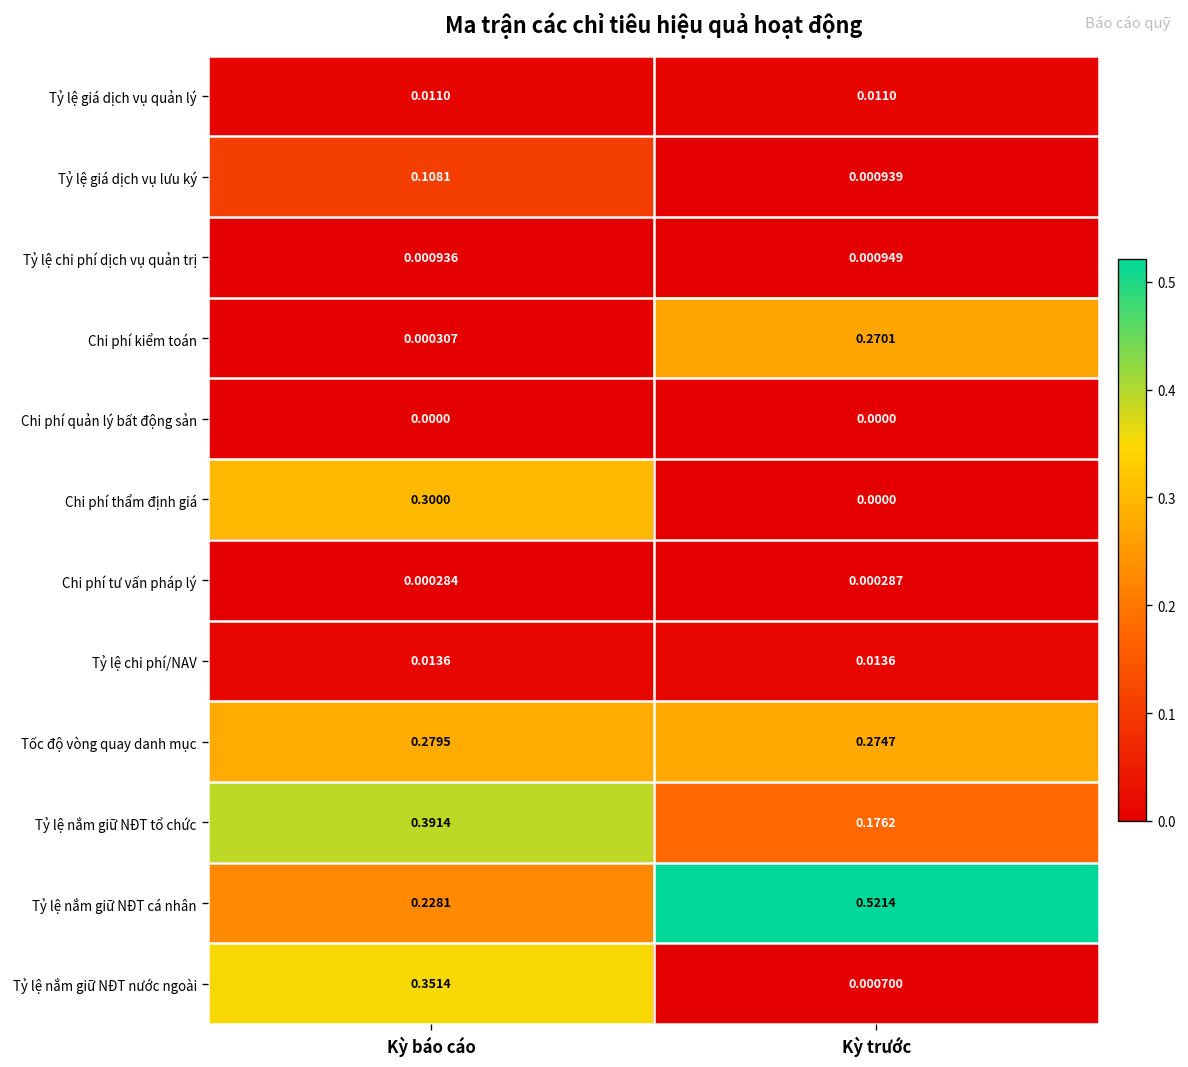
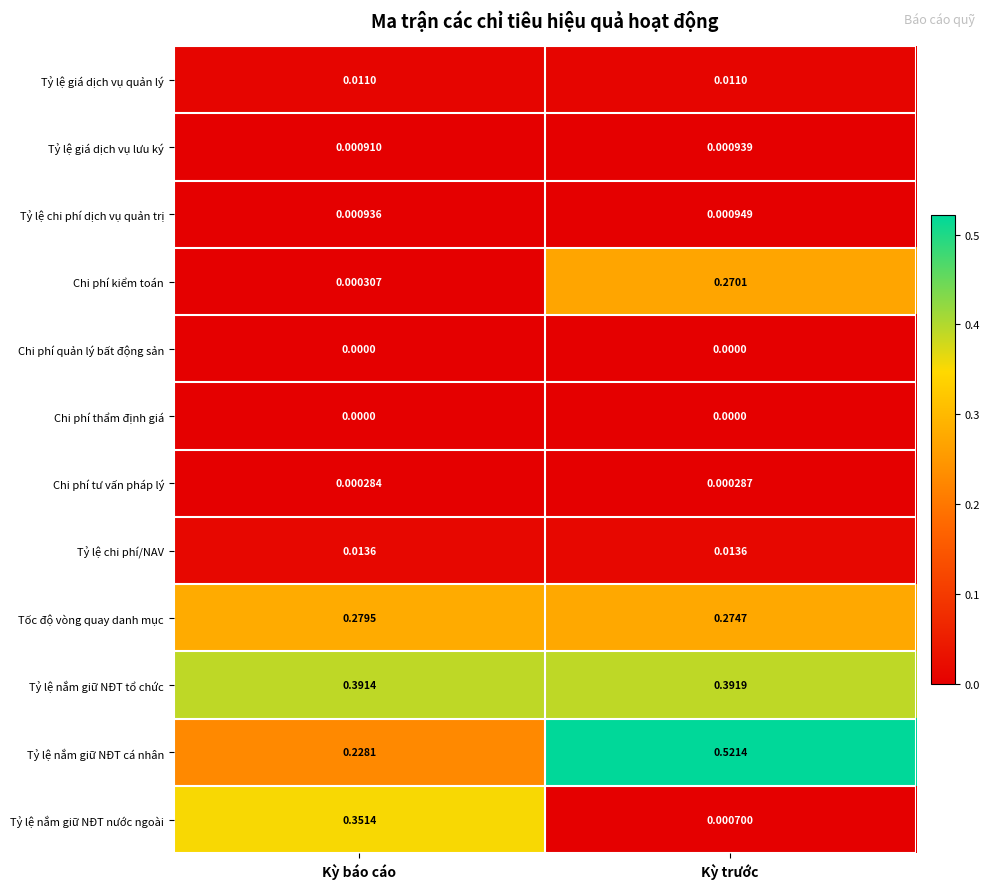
  {
    "Tỷ lệ giá dịch vụ quản lý": {
      "Kỳ báo cáo": 0.0110,
      "Kỳ trước": 0.0110
    },
    "Tỷ lệ giá dịch vụ lưu ký": {
-     "Kỳ báo cáo": 0.1081,
+     "Kỳ báo cáo": 0.000910,
      "Kỳ trước": 0.000939
    },
    "Tỷ lệ chi phí dịch vụ quản trị": {
      "Kỳ báo cáo": 0.000936,
      "Kỳ trước": 0.000949
    },
    "Chi phí kiểm toán": {
      "Kỳ báo cáo": 0.000307,
      "Kỳ trước": 0.2701
    },
    "Chi phí quản lý bất động sản": {
      "Kỳ báo cáo": 0.0000,
      "Kỳ trước": 0.0000
    },
    "Chi phí thẩm định giá": {
-     "Kỳ báo cáo": 0.3000,
+     "Kỳ báo cáo": 0.0000,
      "Kỳ trước": 0.0000
    },
    "Chi phí tư vấn pháp lý": {
      "Kỳ báo cáo": 0.000284,
      "Kỳ trước": 0.000287
    },
    "Tỷ lệ chi phí/NAV": {
      "Kỳ báo cáo": 0.0136,
      "Kỳ trước": 0.0136
    },
    "Tốc độ vòng quay danh mục": {
      "Kỳ báo cáo": 0.2795,
      "Kỳ trước": 0.2747
    },
    "Tỷ lệ nắm giữ NĐT tổ chức": {
      "Kỳ báo cáo": 0.3914,
-     "Kỳ trước": 0.1762
+     "Kỳ trước": 0.3919
    },
    "Tỷ lệ nắm giữ NĐT cá nhân": {
      "Kỳ báo cáo": 0.2281,
      "Kỳ trước": 0.5214
    },
    "Tỷ lệ nắm giữ NĐT nước ngoài": {
      "Kỳ báo cáo": 0.3514,
      "Kỳ trước": 0.000700
    }
  }
